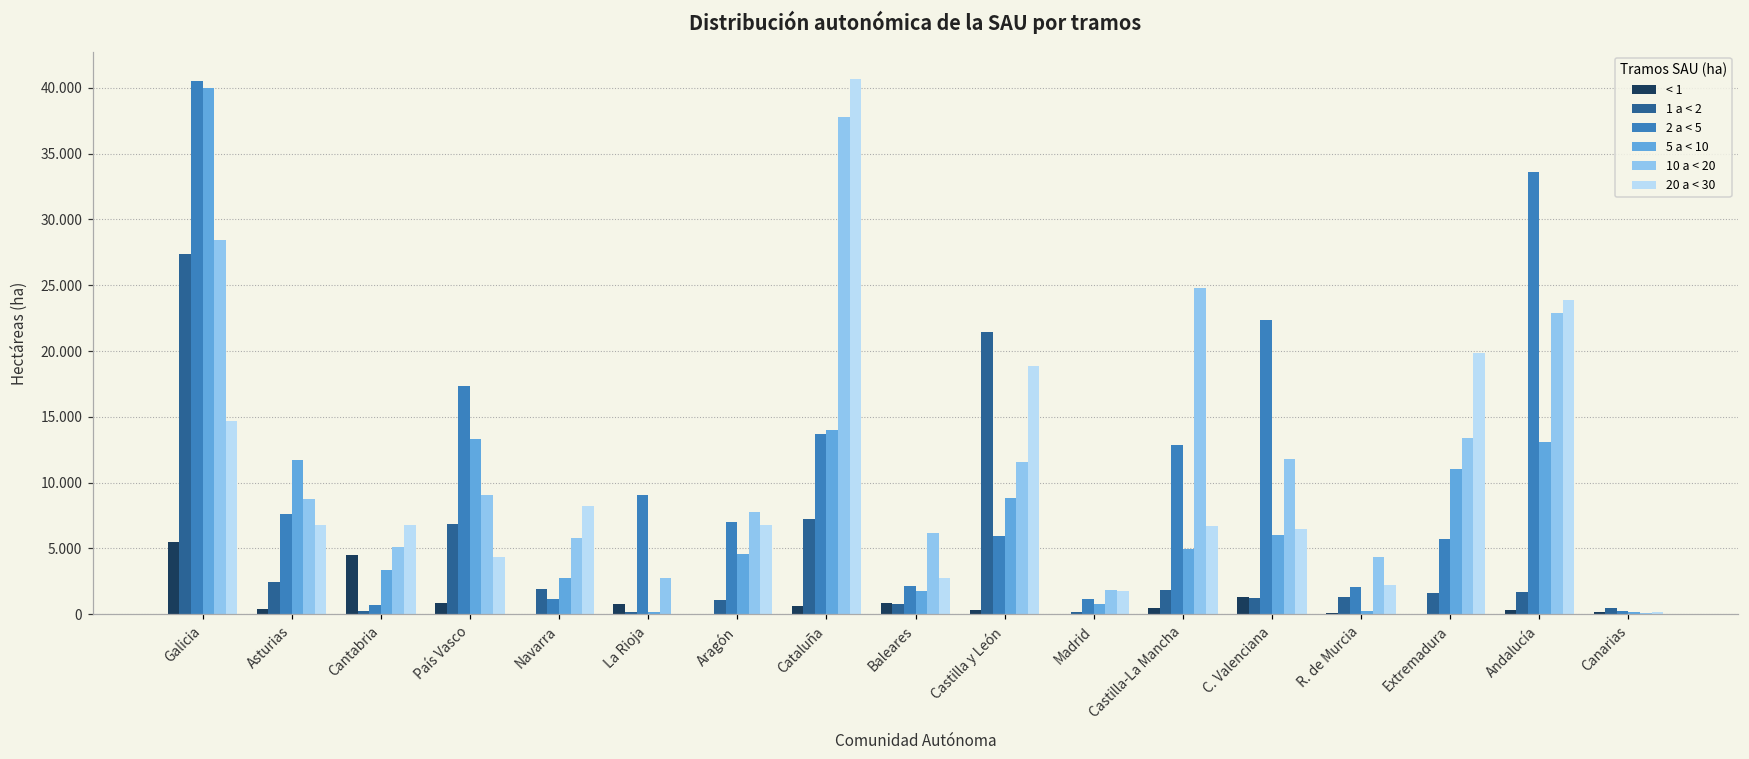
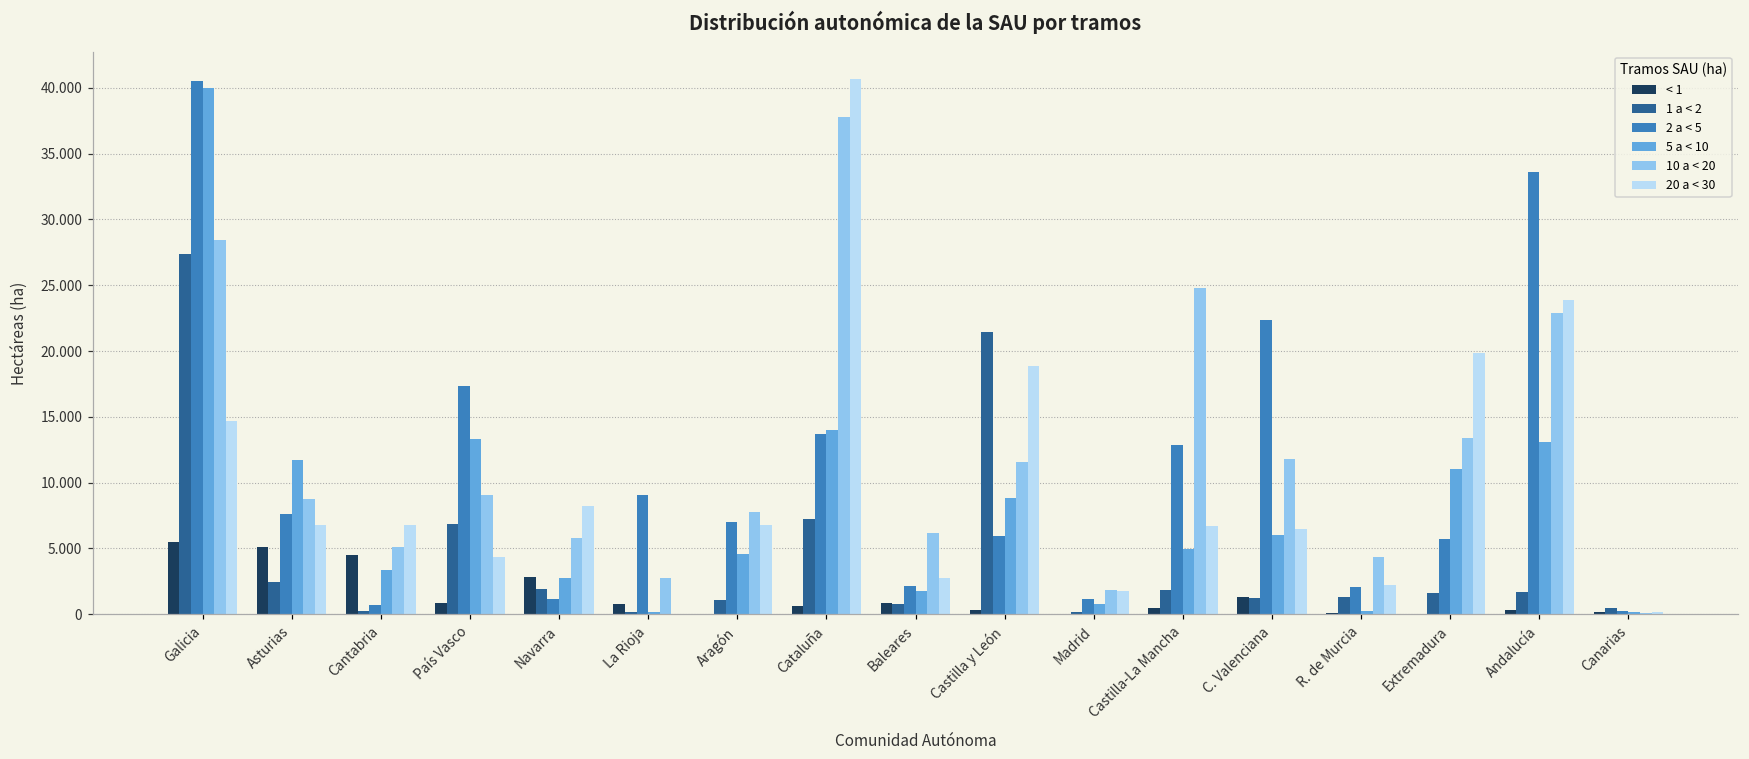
  {
    "< 1": {
      "Galicia": 5.5,
-     "Asturias": 0.4,
+     "Asturias": 5.1,
      "Cantabria": 4.5,
      "País Vasco": 0.9,
-     "Navarra": 0.1,
+     "Navarra": 2.8,
      "La Rioja": 0.8,
      "Cataluña": 0.6,
      "Baleares": 0.9,
      "Castilla y León": 0.3,
      "Castilla-La Mancha": 0.5,
      "C. Valenciana": 1.3,
      "Andalucía": 0.4
    }
  }
